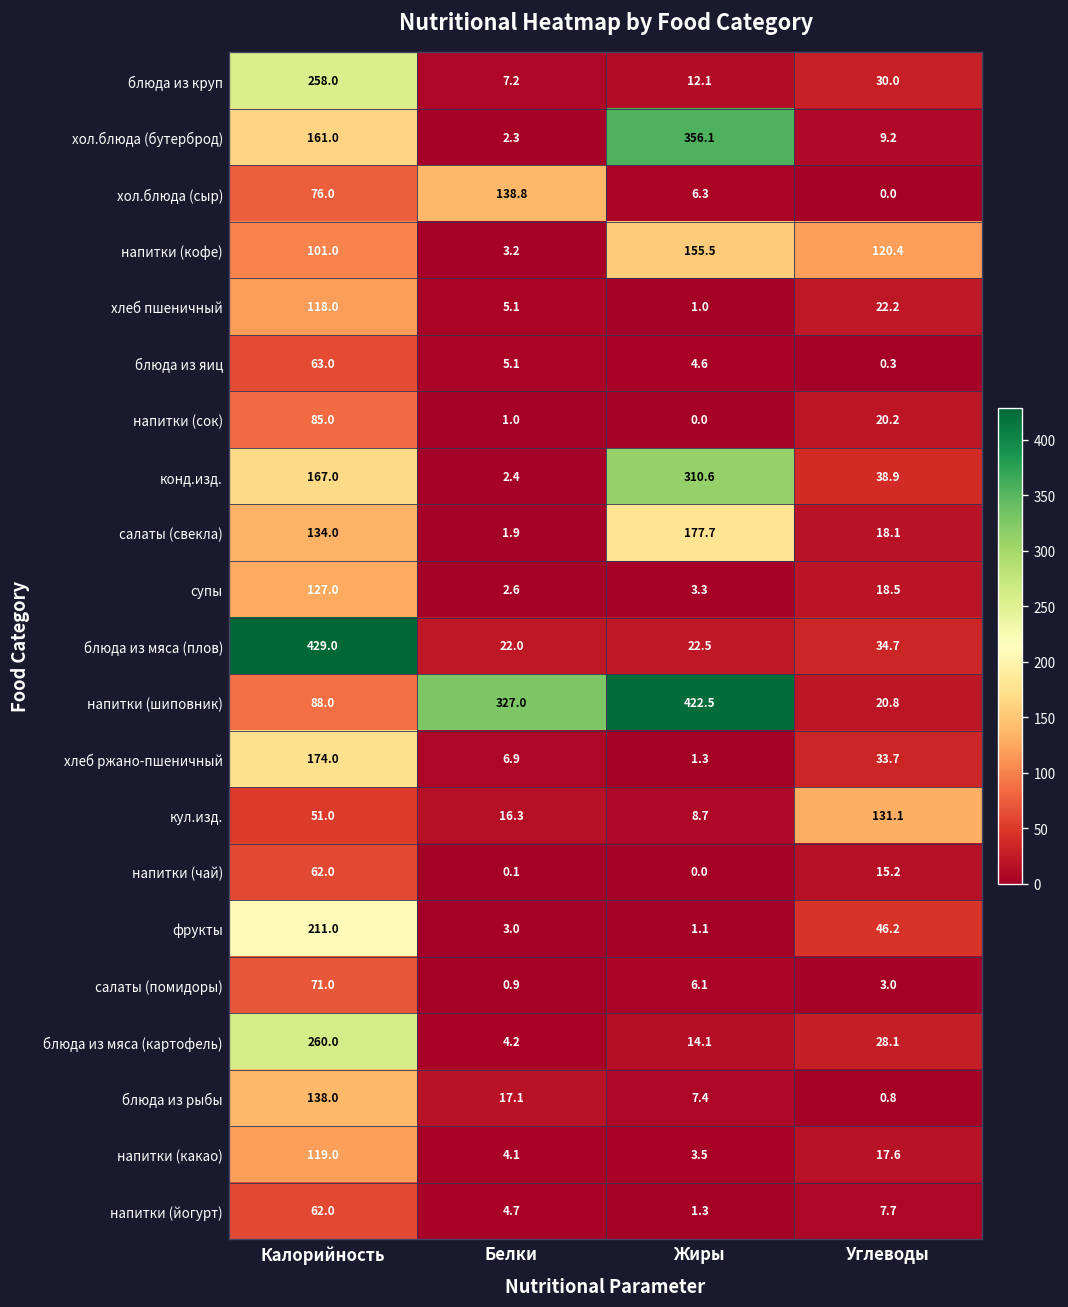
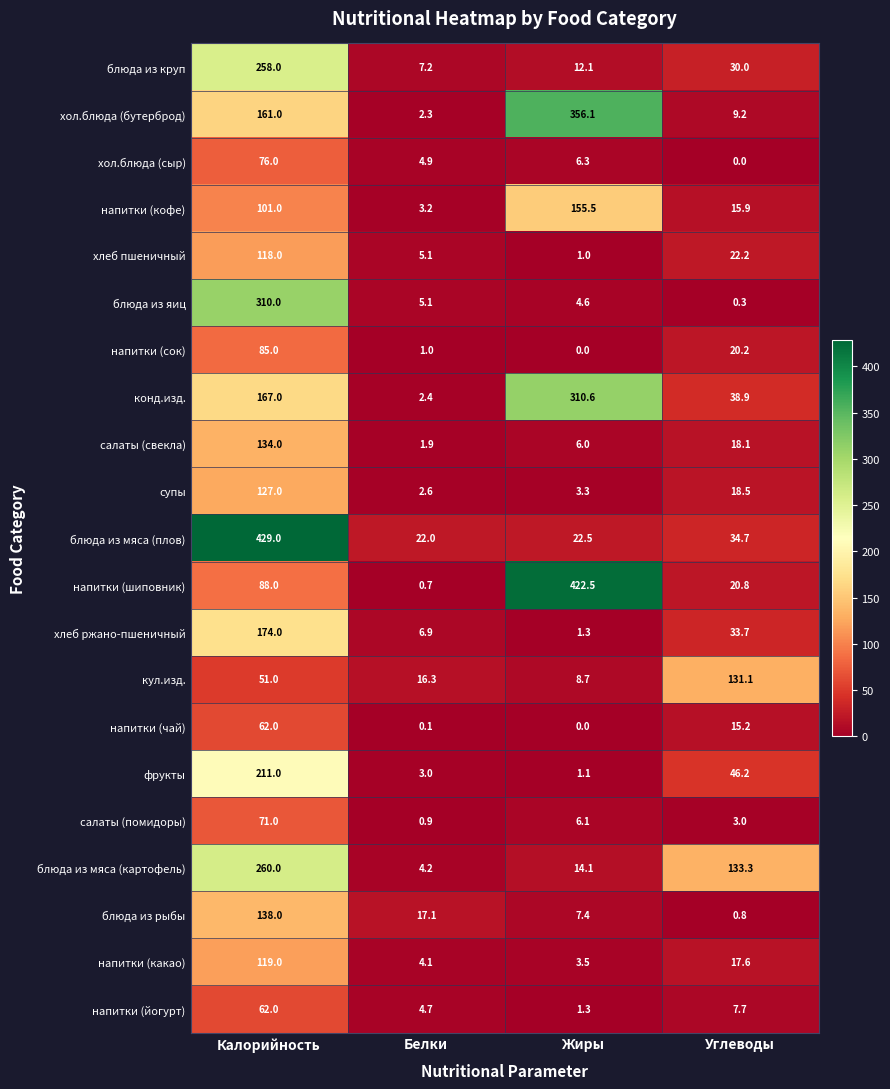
  {
    "блюда из круп": {
      "Калорийность": 258.0,
      "Белки": 7.2,
      "Жиры": 12.1,
      "Углеводы": 30.0
    },
    "хол.блюда (бутерброд)": {
      "Калорийность": 161.0,
      "Белки": 2.3,
      "Жиры": 356.1,
      "Углеводы": 9.2
    },
    "хол.блюда (сыр)": {
      "Калорийность": 76.0,
-     "Белки": 138.8,
+     "Белки": 4.9,
      "Жиры": 6.3,
      "Углеводы": 0.0
    },
    "напитки (кофе)": {
      "Калорийность": 101.0,
      "Белки": 3.2,
      "Жиры": 155.5,
-     "Углеводы": 120.4
+     "Углеводы": 15.9
    },
    "хлеб пшеничный": {
      "Калорийность": 118.0,
      "Белки": 5.1,
      "Жиры": 1.0,
      "Углеводы": 22.2
    },
    "блюда из яиц": {
-     "Калорийность": 63.0,
+     "Калорийность": 310.0,
      "Белки": 5.1,
      "Жиры": 4.6,
      "Углеводы": 0.3
    },
    "напитки (сок)": {
      "Калорийность": 85.0,
      "Белки": 1.0,
      "Жиры": 0.0,
      "Углеводы": 20.2
    },
    "конд.изд.": {
      "Калорийность": 167.0,
      "Белки": 2.4,
      "Жиры": 310.6,
      "Углеводы": 38.9
    },
    "салаты (свекла)": {
      "Калорийность": 134.0,
      "Белки": 1.9,
-     "Жиры": 177.7,
+     "Жиры": 6.0,
      "Углеводы": 18.1
    },
    "супы": {
      "Калорийность": 127.0,
      "Белки": 2.6,
      "Жиры": 3.3,
      "Углеводы": 18.5
    },
    "блюда из мяса (плов)": {
      "Калорийность": 429.0,
      "Белки": 22.0,
      "Жиры": 22.5,
      "Углеводы": 34.7
    },
    "напитки (шиповник)": {
      "Калорийность": 88.0,
-     "Белки": 327.0,
+     "Белки": 0.7,
      "Жиры": 422.5,
      "Углеводы": 20.8
    },
    "хлеб ржано-пшеничный": {
      "Калорийность": 174.0,
      "Белки": 6.9,
      "Жиры": 1.3,
      "Углеводы": 33.7
    },
    "кул.изд.": {
      "Калорийность": 51.0,
      "Белки": 16.3,
      "Жиры": 8.7,
      "Углеводы": 131.1
    },
    "напитки (чай)": {
      "Калорийность": 62.0,
      "Белки": 0.1,
      "Жиры": 0.0,
      "Углеводы": 15.2
    },
    "фрукты": {
      "Калорийность": 211.0,
      "Белки": 3.0,
      "Жиры": 1.1,
      "Углеводы": 46.2
    },
    "салаты (помидоры)": {
      "Калорийность": 71.0,
      "Белки": 0.9,
      "Жиры": 6.1,
      "Углеводы": 3.0
    },
    "блюда из мяса (картофель)": {
      "Калорийность": 260.0,
      "Белки": 4.2,
      "Жиры": 14.1,
-     "Углеводы": 28.1
+     "Углеводы": 133.3
    },
    "блюда из рыбы": {
      "Калорийность": 138.0,
      "Белки": 17.1,
      "Жиры": 7.4,
      "Углеводы": 0.8
    },
    "напитки (какао)": {
      "Калорийность": 119.0,
      "Белки": 4.1,
      "Жиры": 3.5,
      "Углеводы": 17.6
    },
    "напитки (йогурт)": {
      "Калорийность": 62.0,
      "Белки": 4.7,
      "Жиры": 1.3,
      "Углеводы": 7.7
    }
  }
